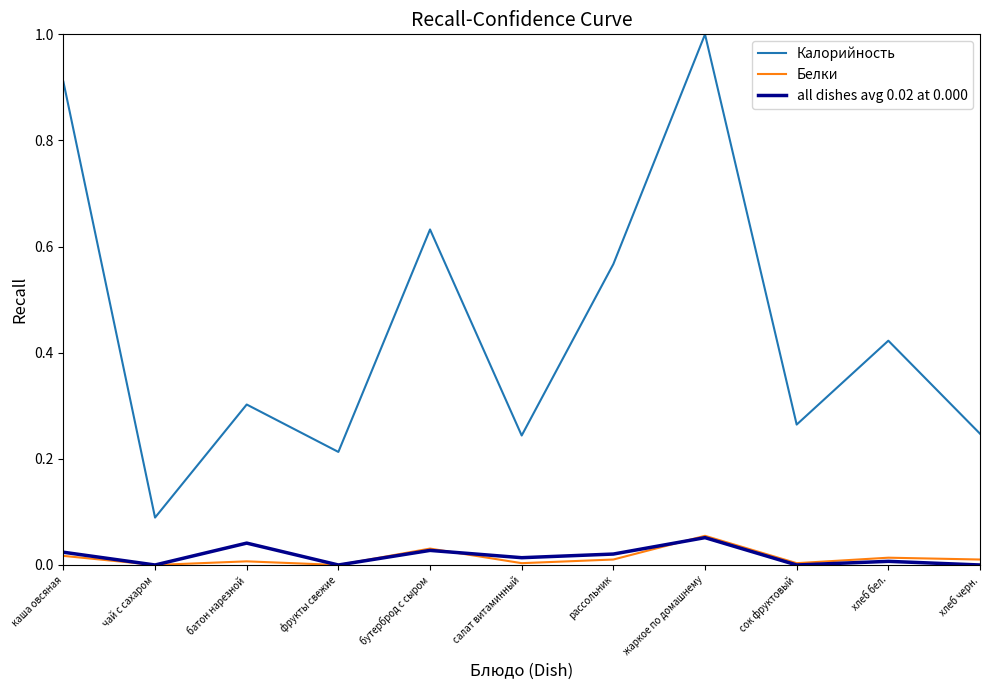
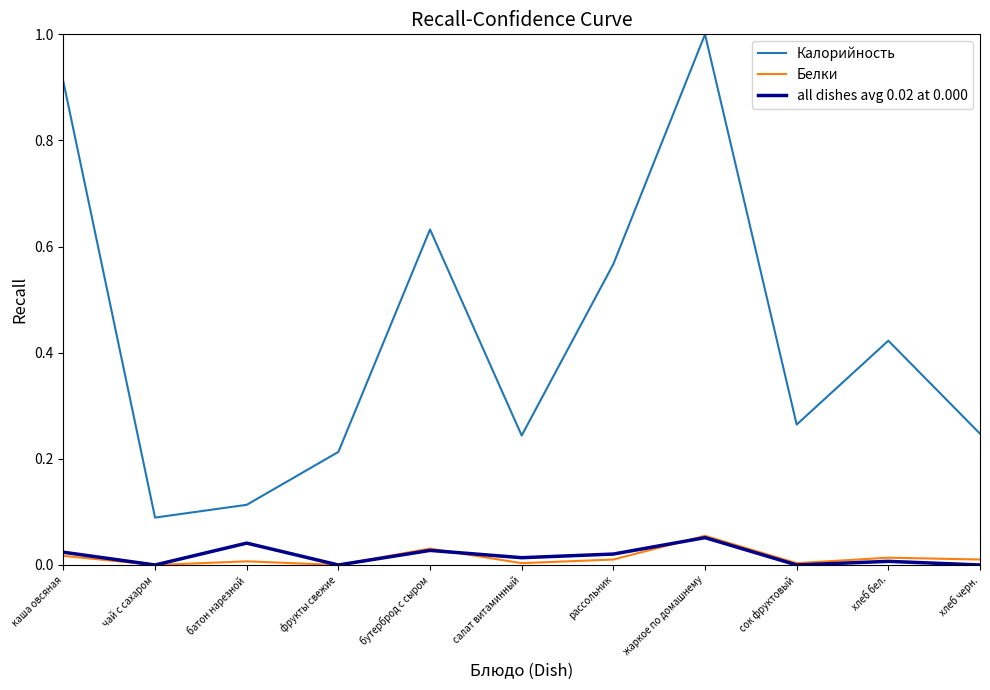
  {
    "Калорийность": {
      "каша овсяная": 0.91,
      "чай с сахаром": 0.09,
-     "батон нарезной": 0.30,
+     "батон нарезной": 0.11,
      "фрукты свежие": 0.21,
      "бутерброд с сыром": 0.63,
      "салат витаминный": 0.24,
      "рассольник": 0.57,
      "жаркое по домашнему": 1.00,
      "сок фруктовый": 0.26,
      "хлеб бел.": 0.42,
      "хлеб черн.": 0.25
    },
    "Белки": {
      "каша овсяная": 0.02,
      "батон нарезной": 0.01,
      "салат витаминный": 0.00,
      "рассольник": 0.01,
      "хлеб бел.": 0.01,
      "хлеб черн.": 0.01
    },
    "all dishes avg 0.02 at 0.000": {
      "каша овсяная": 0.02,
      "батон нарезной": 0.04,
      "салат витаминный": 0.01,
      "рассольник": 0.02,
      "хлеб бел.": 0.01,
      "хлеб черн.": 0.00
    }
  }
